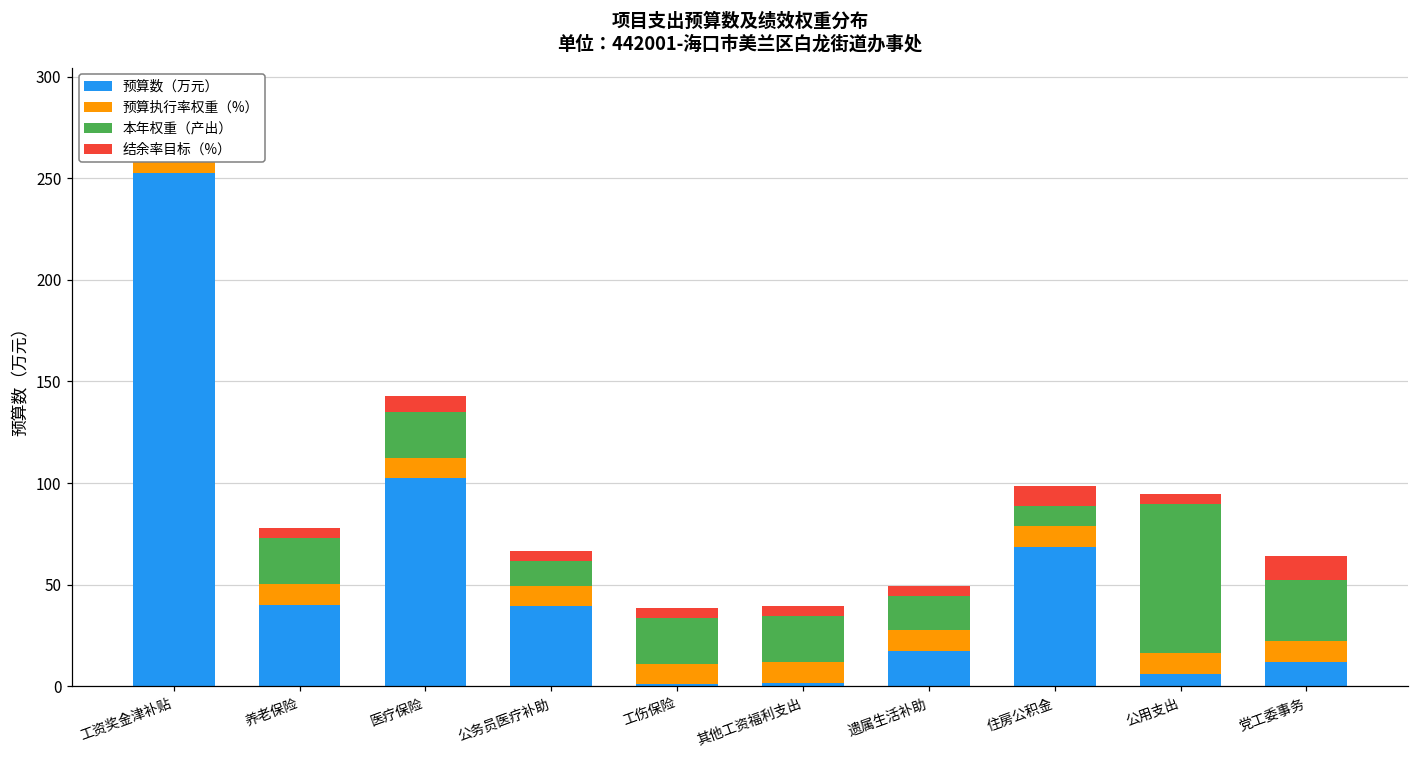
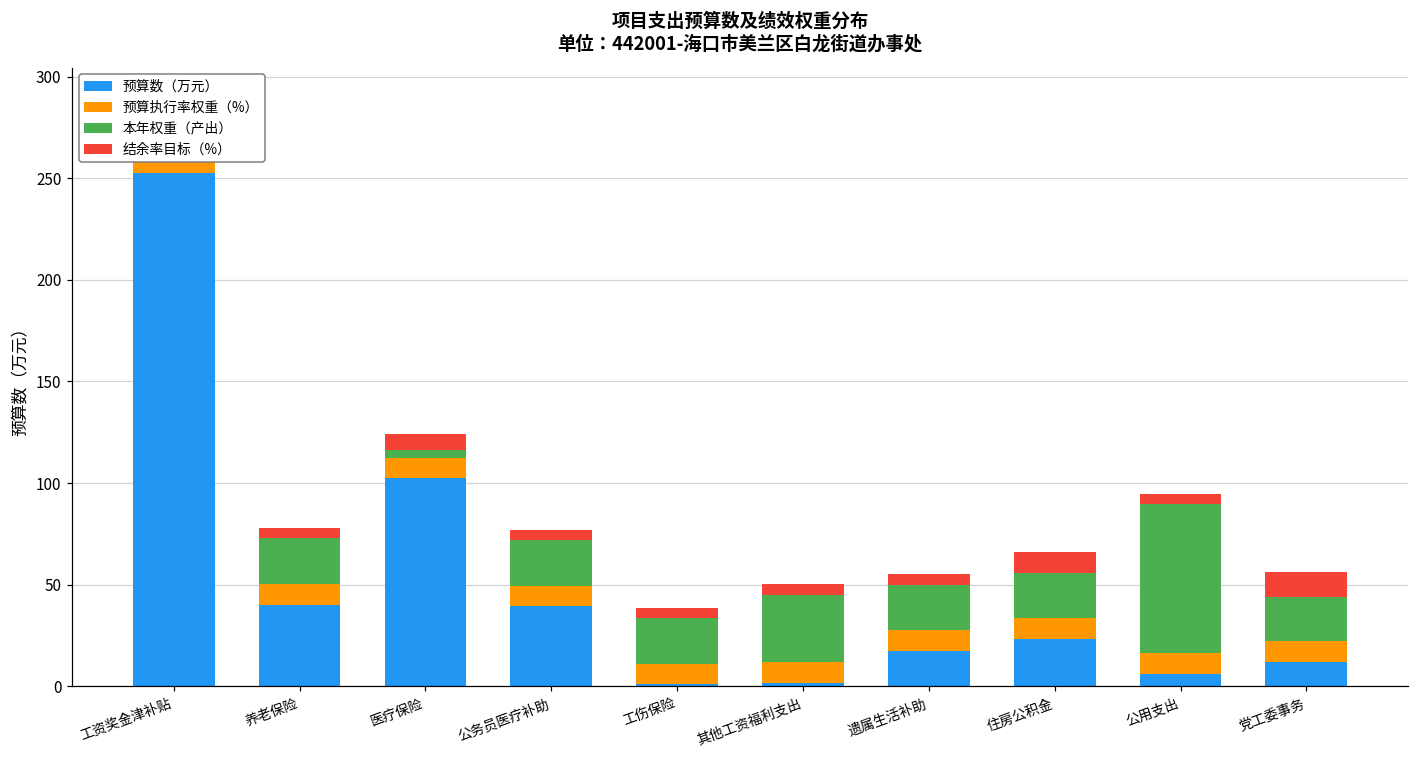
  {
    "预算数（万元）": {
      "工资奖金津补贴": 252,
      "养老保险": 40,
      "医疗保险": 102,
      "公务员医疗补助": 39,
      "其他工资福利支出": 2,
      "遗属生活补助": 18,
-     "住房公积金": 69,
+     "住房公积金": 23,
      "公用支出": 6,
      "党工委事务": 12
    },
    "预算执行率权重（%）": {
      "养老保险": 10,
      "医疗保险": 10,
      "公务员医疗补助": 10,
      "工伤保险": 10,
      "其他工资福利支出": 10,
      "遗属生活补助": 10,
      "住房公积金": 10,
      "公用支出": 10,
      "党工委事务": 10
    },
    "本年权重（产出）": {
      "养老保险": 23,
-     "医疗保险": 23,
-     "公务员医疗补助": 12,
+     "医疗保险": 4,
+     "公务员医疗补助": 23,
      "工伤保险": 23,
-     "其他工资福利支出": 23,
-     "遗属生活补助": 17,
-     "住房公积金": 10,
+     "其他工资福利支出": 33,
+     "遗属生活补助": 23,
+     "住房公积金": 23,
      "公用支出": 74,
-     "党工委事务": 30
+     "党工委事务": 22
    },
    "结余率目标（%）": {
      "养老保险": 5,
      "医疗保险": 8,
      "公务员医疗补助": 5,
      "工伤保险": 5,
      "其他工资福利支出": 5,
      "遗属生活补助": 5,
      "住房公积金": 10,
      "公用支出": 5,
      "党工委事务": 12
    }
  }
